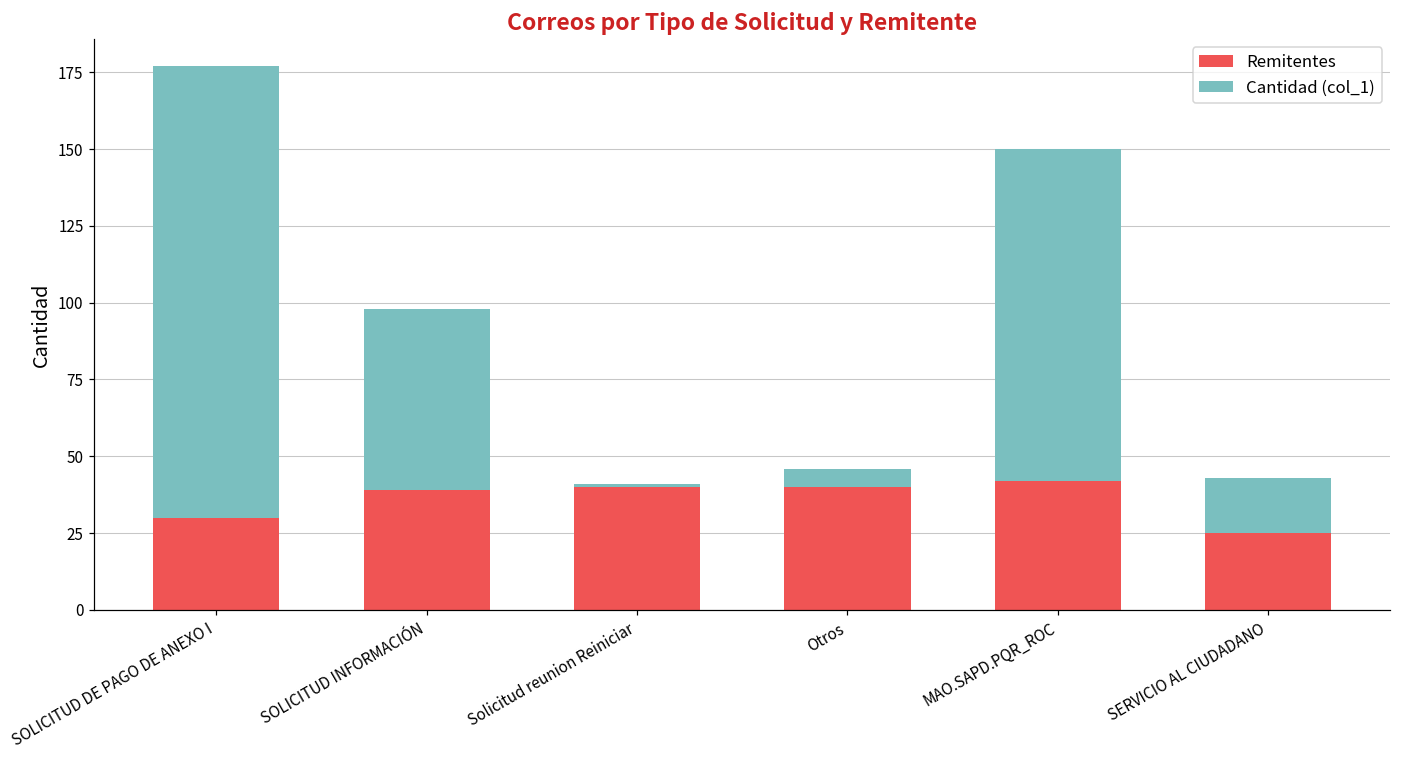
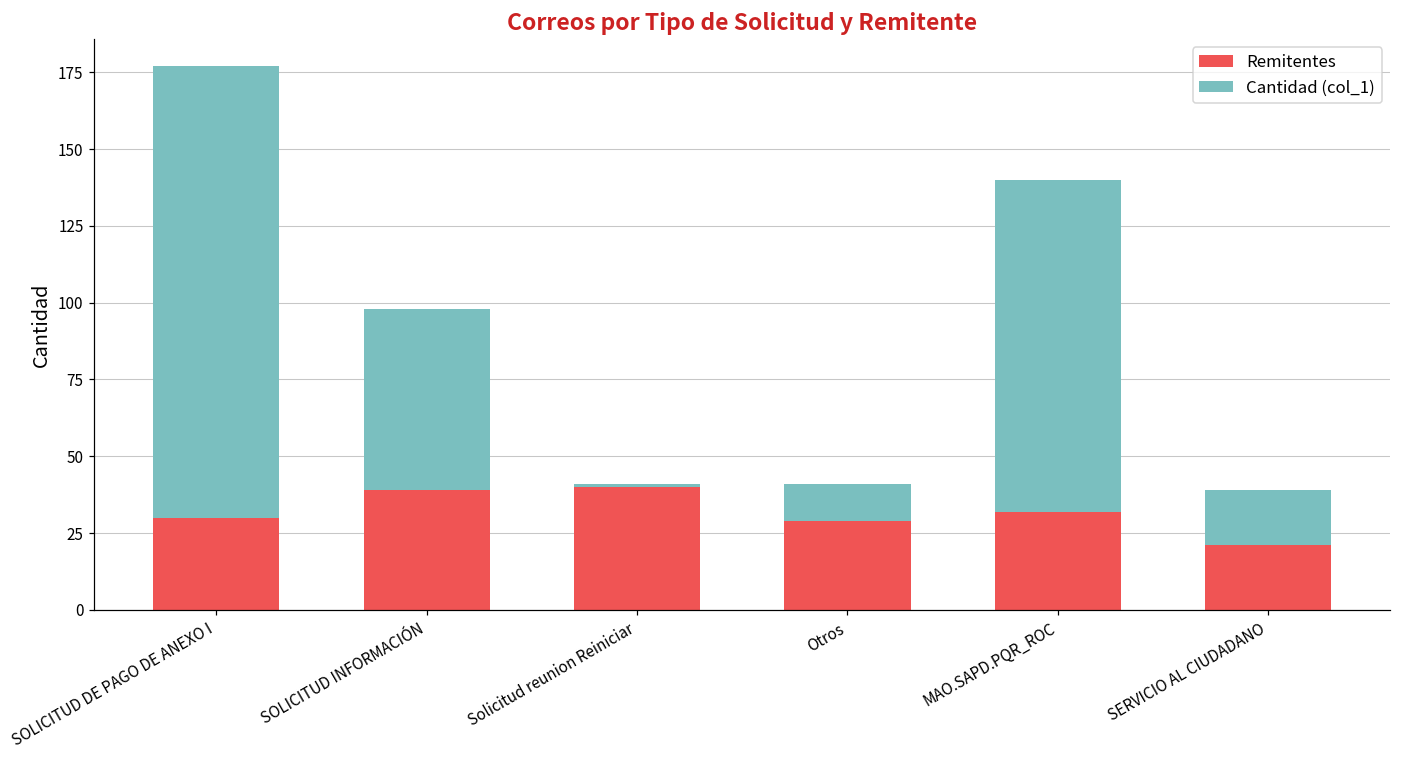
  {
    "Remitentes": {
      "SOLICITUD DE PAGO DE ANEXO I": 30,
      "SOLICITUD INFORMACIÓN": 39,
      "Solicitud reunion Reiniciar": 40,
-     "Otros": 40,
-     "MAO.SAPD.PQR_ROC": 42,
-     "SERVICIO AL CIUDADANO": 25
+     "Otros": 29,
+     "MAO.SAPD.PQR_ROC": 32,
+     "SERVICIO AL CIUDADANO": 21
    },
    "Cantidad (col_1)": {
      "SOLICITUD DE PAGO DE ANEXO I": 147,
      "SOLICITUD INFORMACIÓN": 59,
      "Solicitud reunion Reiniciar": 1,
-     "Otros": 6,
+     "Otros": 12,
      "MAO.SAPD.PQR_ROC": 108,
      "SERVICIO AL CIUDADANO": 18
    }
  }
